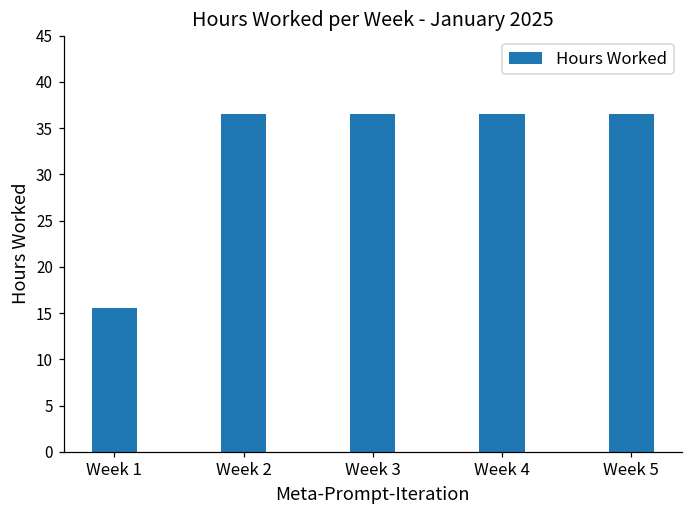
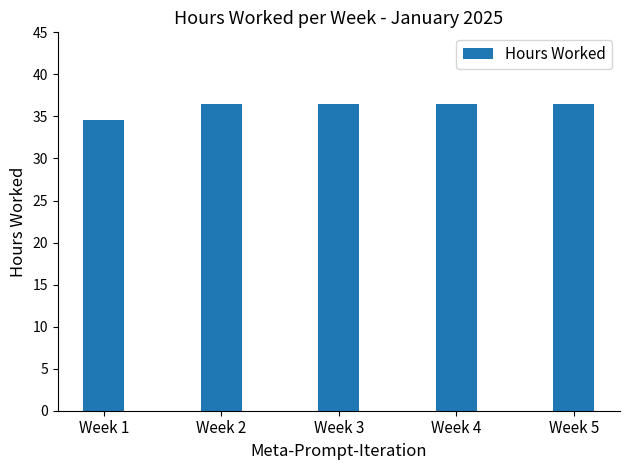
  {
-   "Week 1": 16,
+   "Week 1": 35,
    "Week 2": 37,
    "Week 3": 37,
    "Week 4": 37,
    "Week 5": 37
  }
